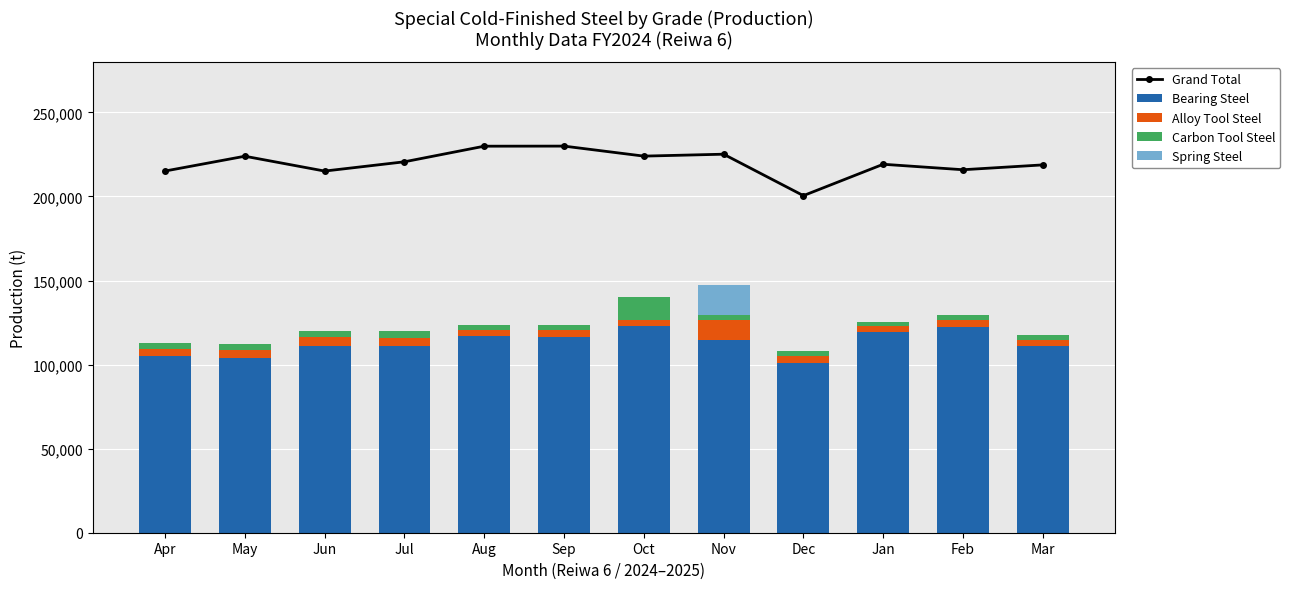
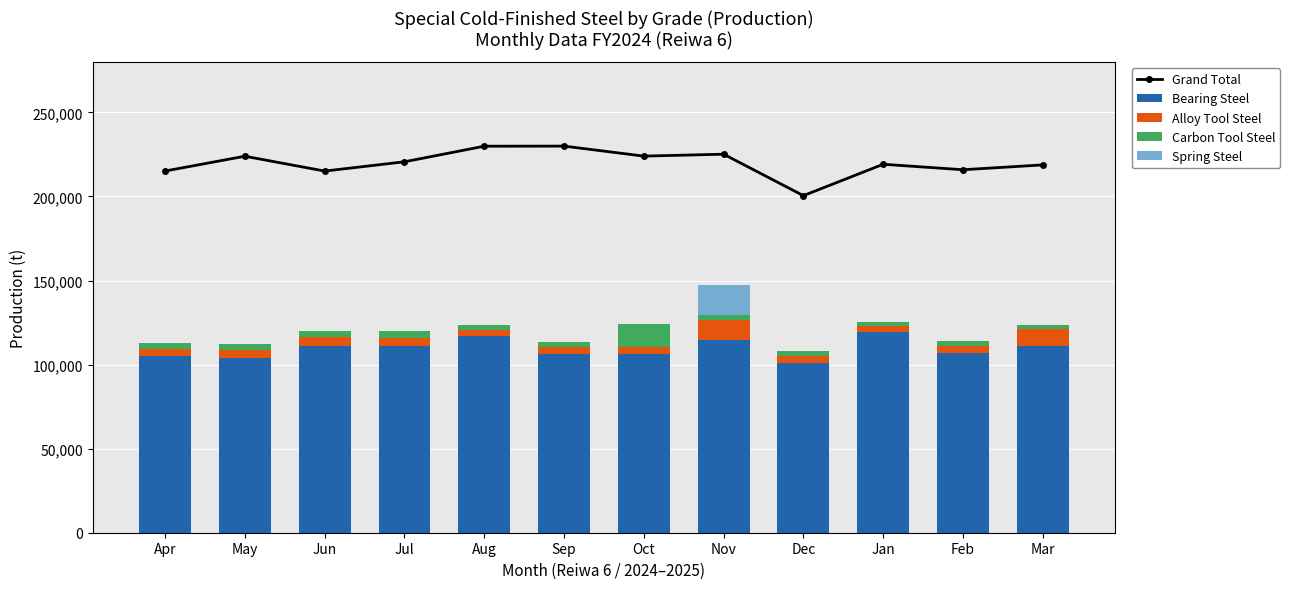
  {
    "Grand Total": {
      "Apr": "215,000",
      "May": "224,000",
      "Jun": "215,000",
      "Jul": "221,000",
      "Aug": "230,000",
      "Sep": "230,000",
      "Oct": "224,000",
      "Nov": "225,000",
      "Dec": "200,000",
      "Jan": "219,000",
      "Feb": "216,000",
      "Mar": "219,000"
    },
    "Bearing Steel": {
      "Apr": "105,000",
      "May": "104,000",
      "Jun": "111,000",
      "Jul": "111,000",
      "Aug": "117,000",
-     "Sep": "116,000",
-     "Oct": "123,000",
+     "Sep": "106,000",
+     "Oct": "107,000",
      "Nov": "115,000",
      "Dec": "101,000",
      "Jan": "119,000",
-     "Feb": "123,000",
+     "Feb": "107,000",
      "Mar": "111,000"
    },
    "Alloy Tool Steel": {
      "Apr": "4,000",
      "May": "5,000",
      "Jun": "5,000",
      "Jul": "5,000",
      "Aug": "4,000",
      "Sep": "4,000",
      "Oct": "4,000",
      "Nov": "12,000",
      "Dec": "4,000",
      "Jan": "3,000",
      "Feb": "4,000",
-     "Mar": "3,000"
+     "Mar": "10,000"
    },
    "Carbon Tool Steel": {
      "Apr": "3,000",
      "May": "4,000",
      "Jun": "4,000",
      "Jul": "4,000",
      "Aug": "3,000",
      "Sep": "3,000",
      "Oct": "14,000",
      "Nov": "3,000",
      "Dec": "3,000",
      "Jan": "2,000",
      "Feb": "3,000",
      "Mar": "3,000"
    },
    "Spring Steel": {
      "Nov": "18,000"
    }
  }
